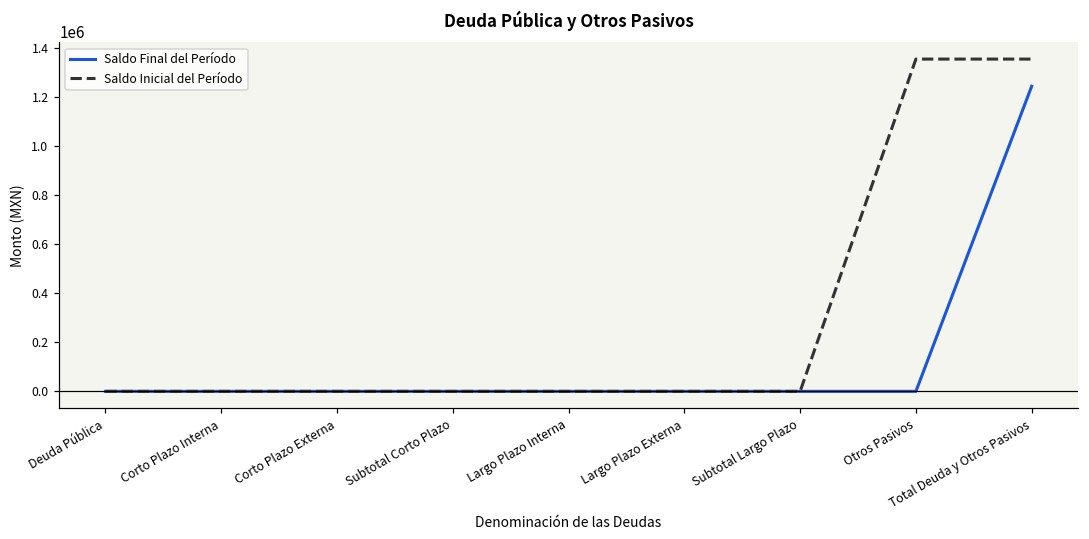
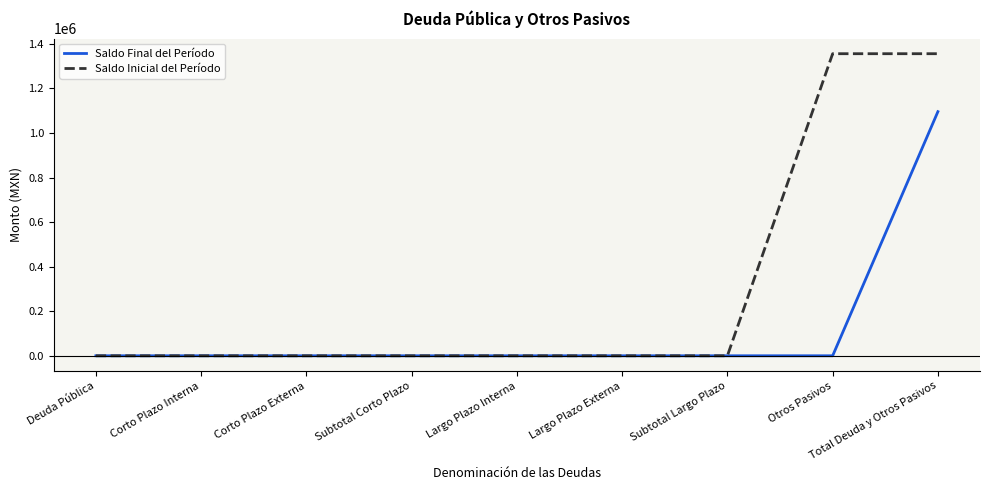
  {
    "Saldo Final del Período": {
      "Otros Pasivos": 0,
-     "Total Deuda y Otros Pasivos": 1250000
+     "Total Deuda y Otros Pasivos": 1100000
    },
    "Saldo Inicial del Período": {
      "Otros Pasivos": 1360000,
      "Total Deuda y Otros Pasivos": 1360000
    }
  }
